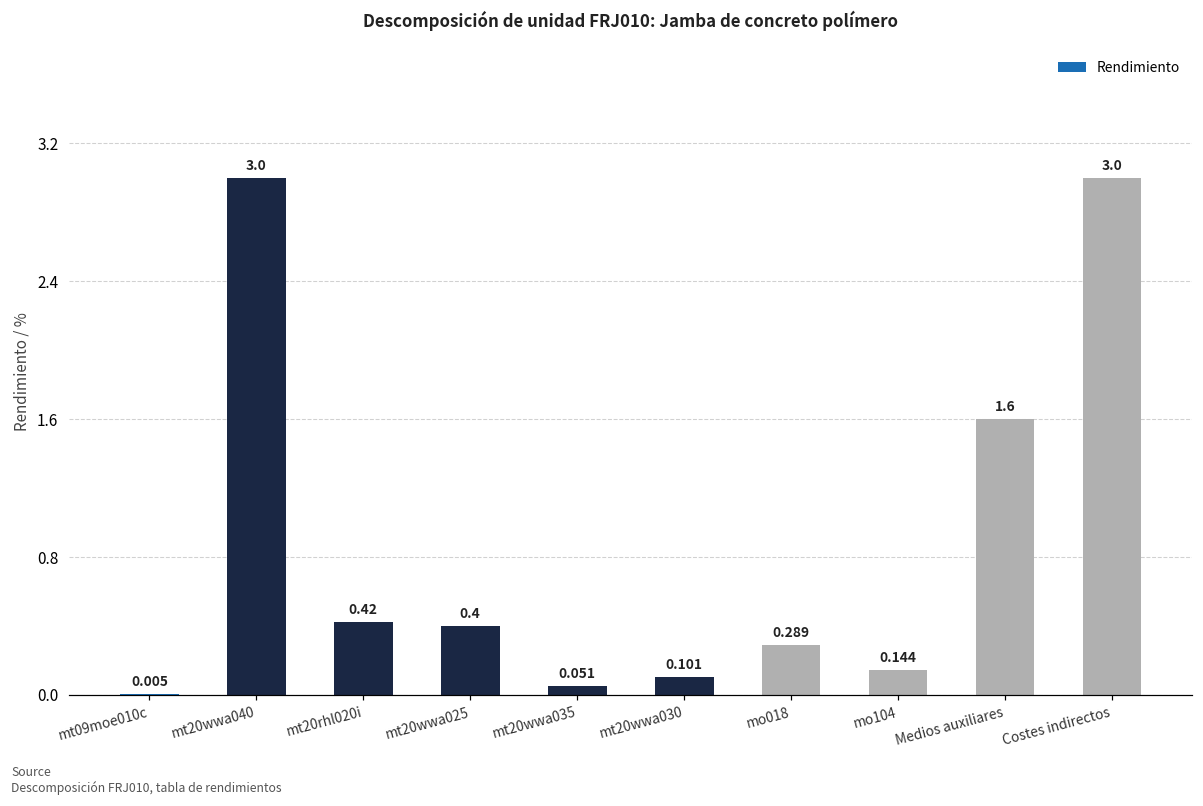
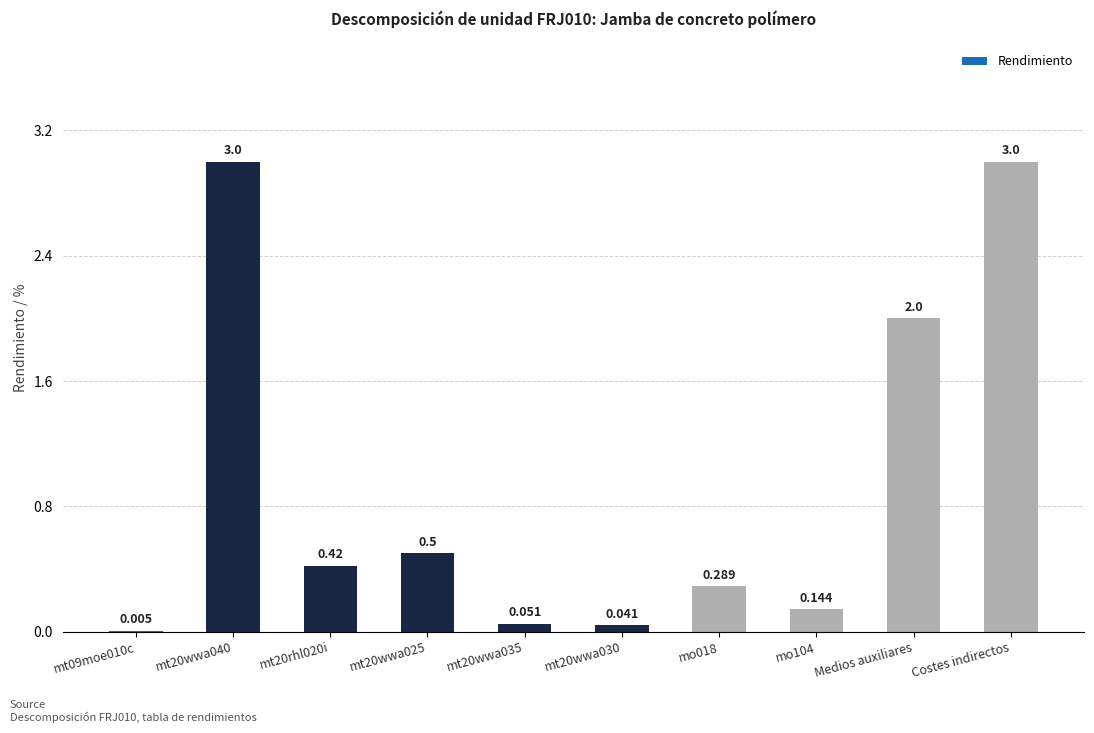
  {
    "mt09moe010c": 0.005,
    "mt20wwa040": 3.0,
    "mt20rhl020i": 0.42,
-   "mt20wwa025": 0.4,
+   "mt20wwa025": 0.5,
    "mt20wwa035": 0.051,
-   "mt20wwa030": 0.101,
+   "mt20wwa030": 0.041,
    "mo018": 0.289,
    "mo104": 0.144,
-   "Medios auxiliares": 1.6,
+   "Medios auxiliares": 2.0,
    "Costes indirectos": 3.0
  }
